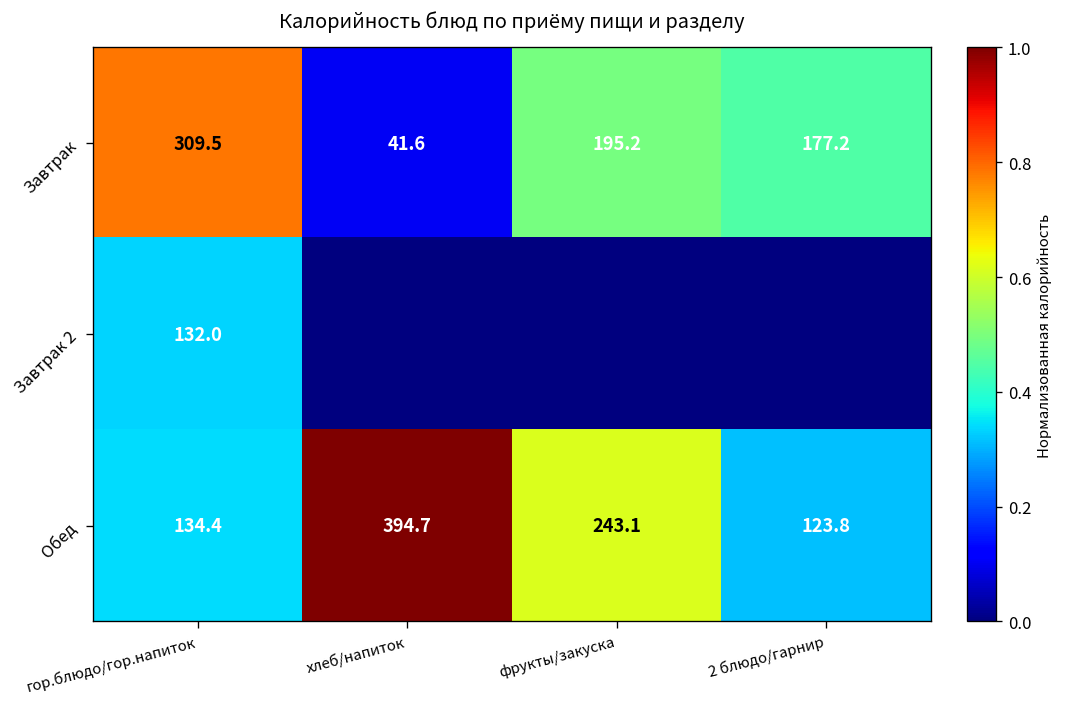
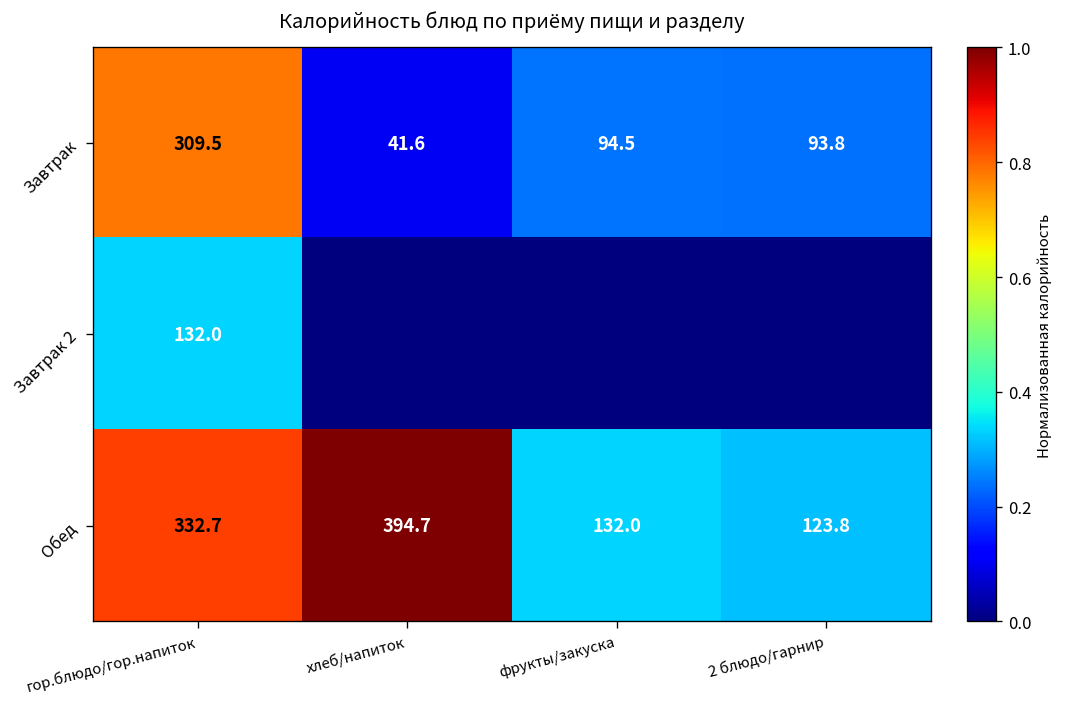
  {
    "Завтрак": {
      "гор.блюдо/гор.напиток": 309.5,
      "хлеб/напиток": 41.6,
-     "фрукты/закуска": 195.2,
-     "2 блюдо/гарнир": 177.2
+     "фрукты/закуска": 94.5,
+     "2 блюдо/гарнир": 93.8
    },
    "Завтрак 2": {
      "гор.блюдо/гор.напиток": 132.0
    },
    "Обед": {
-     "гор.блюдо/гор.напиток": 134.4,
+     "гор.блюдо/гор.напиток": 332.7,
      "хлеб/напиток": 394.7,
-     "фрукты/закуска": 243.1,
+     "фрукты/закуска": 132.0,
      "2 блюдо/гарнир": 123.8
    }
  }
